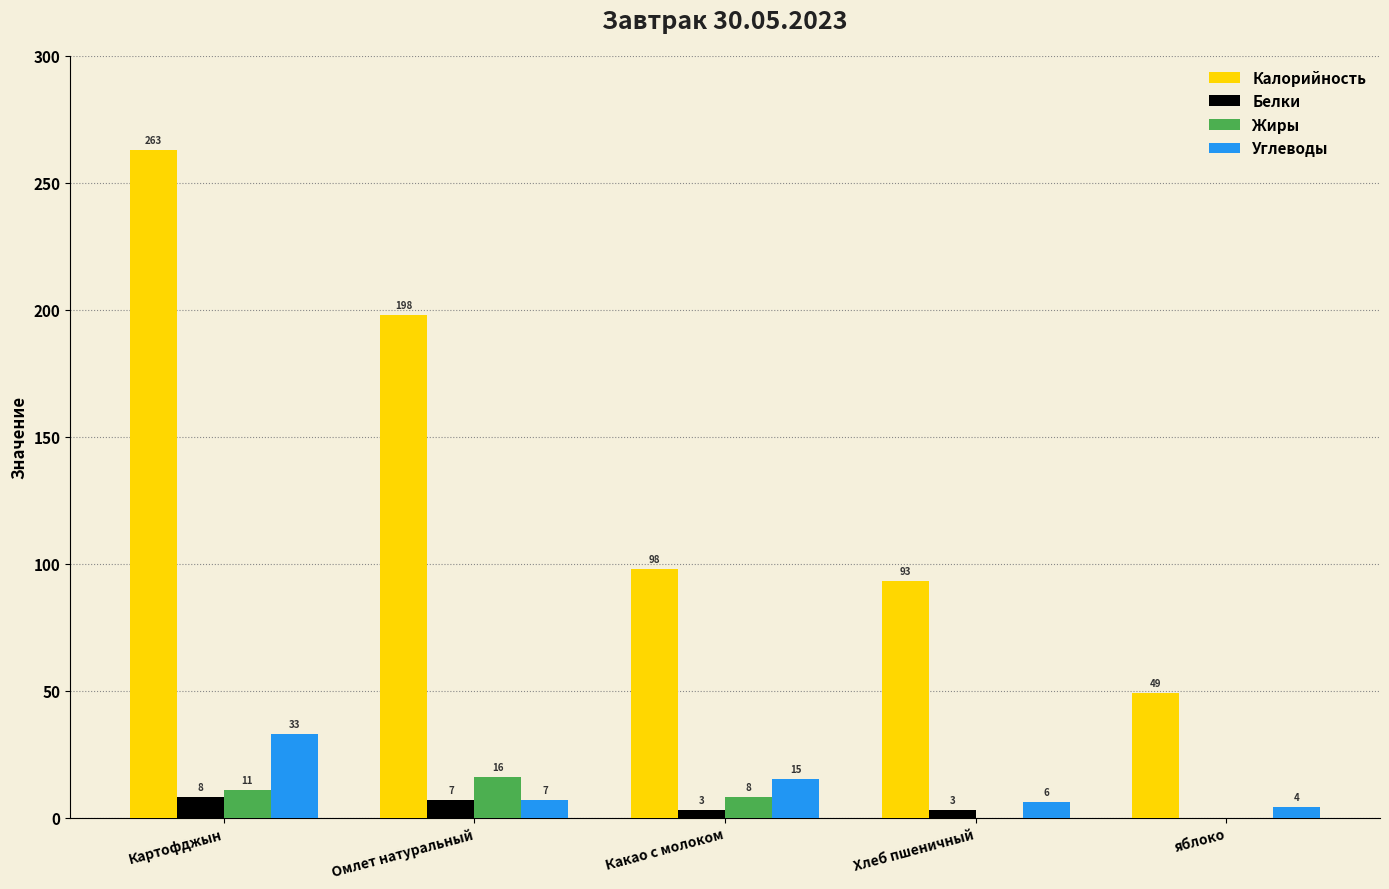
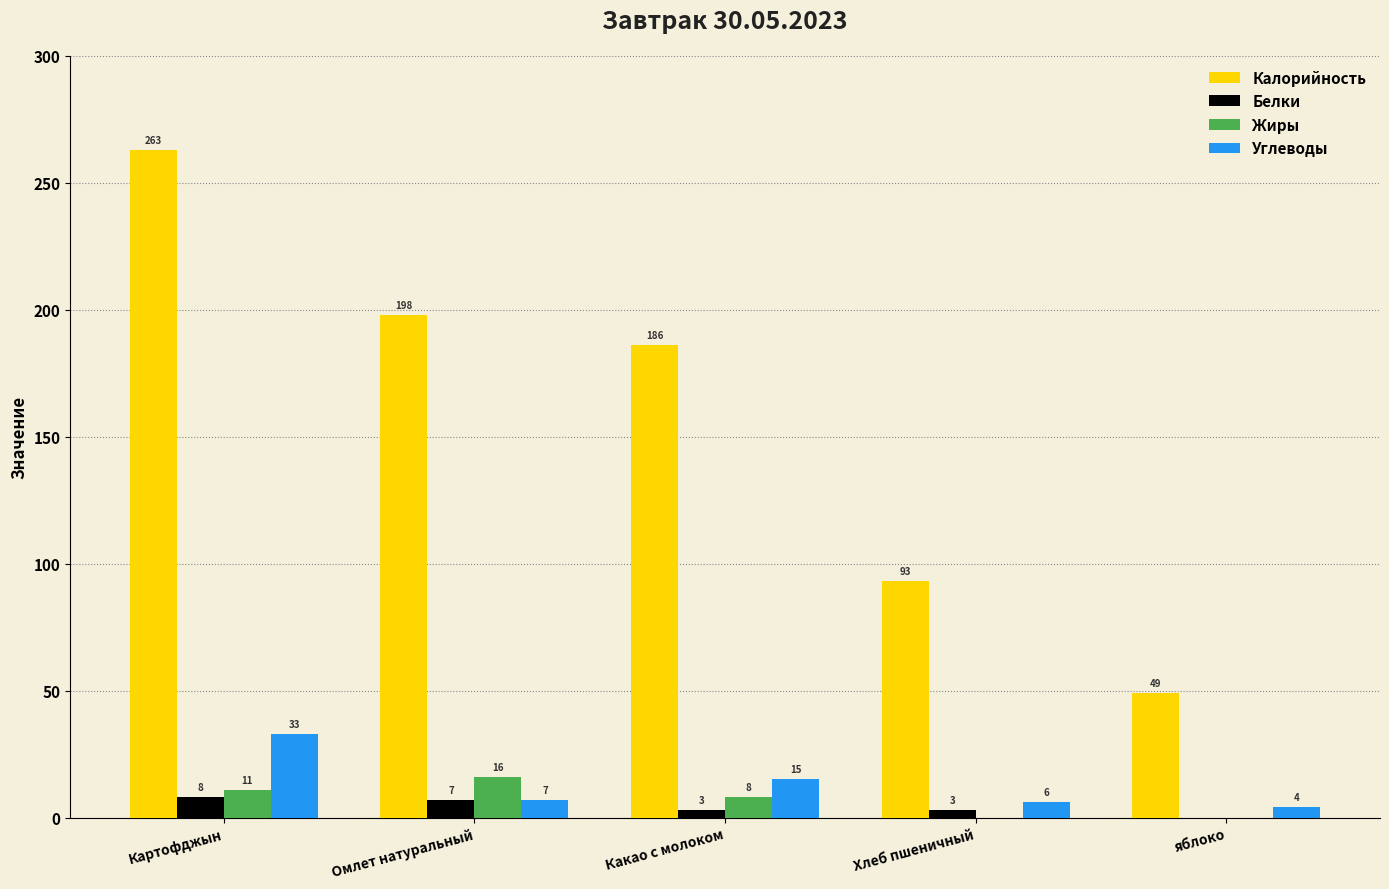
  {
    "Калорийность": {
      "Картофджын": 263,
      "Омлет натуральный": 198,
-     "Какао с молоком": 98,
+     "Какао с молоком": 186,
      "Хлеб пшеничный": 93,
      "яблоко": 49
    },
    "Белки": {
      "Картофджын": 8,
      "Омлет натуральный": 7,
      "Какао с молоком": 3,
      "Хлеб пшеничный": 3
    },
    "Жиры": {
      "Картофджын": 11,
      "Омлет натуральный": 16,
      "Какао с молоком": 8
    },
    "Углеводы": {
      "Картофджын": 33,
      "Омлет натуральный": 7,
      "Какао с молоком": 15,
      "Хлеб пшеничный": 6,
      "яблоко": 4
    }
  }
